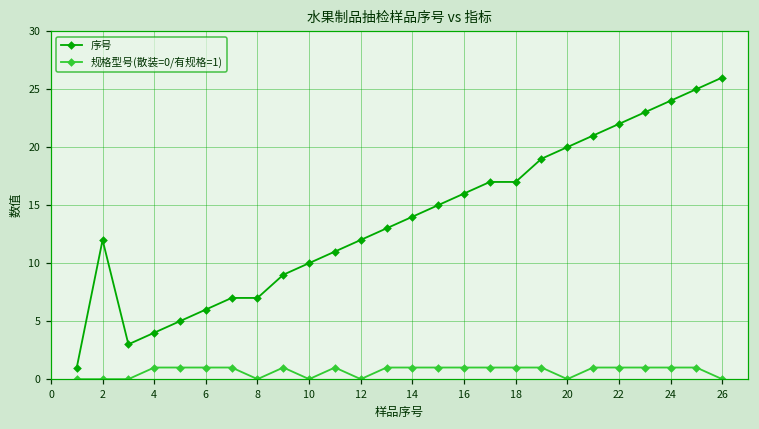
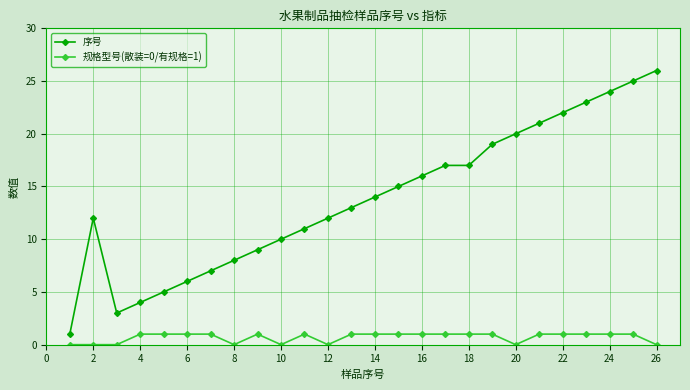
  {
    "序号": {
      "2": 12,
      "4": 4,
      "6": 6,
-     "8": 7,
+     "8": 8,
      "10": 10,
      "12": 12,
      "14": 14,
      "16": 16,
      "18": 17,
      "20": 20,
      "22": 22,
      "24": 24,
      "26": 26
    },
    "规格型号(散装=0/有规格=1)": {
      "2": 0,
      "4": 1,
      "6": 1,
      "8": 0,
      "10": 0,
      "12": 0,
      "14": 1,
      "16": 1,
      "18": 1,
      "20": 0,
      "22": 1,
      "24": 1,
      "26": 0
    }
  }
